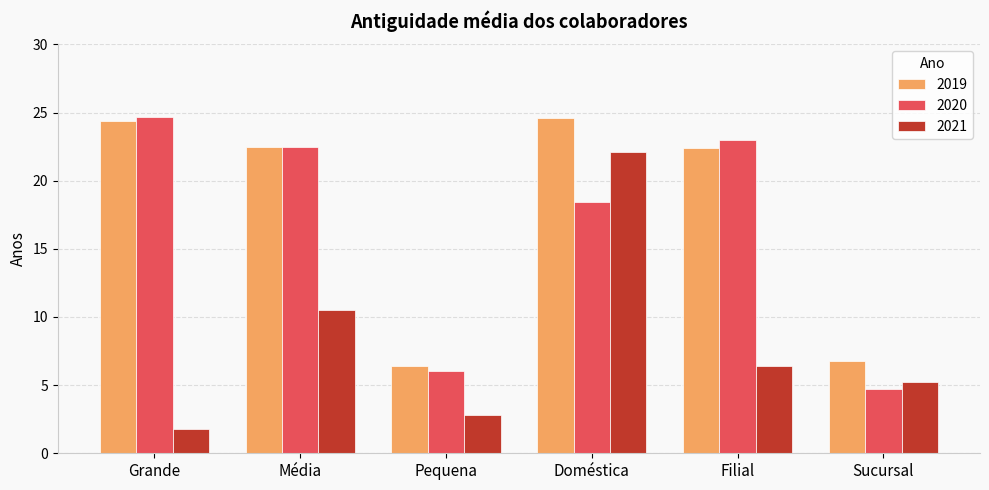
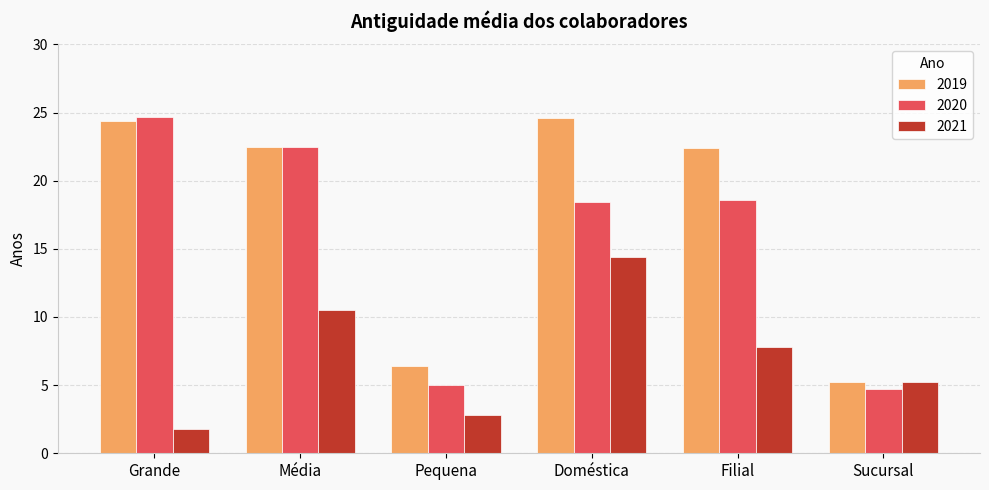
  {
    "2019": {
      "Grande": 24.4,
      "Média": 22.5,
      "Pequena": 6.4,
      "Doméstica": 24.6,
      "Filial": 22.4,
-     "Sucursal": 6.8
+     "Sucursal": 5.2
    },
    "2020": {
      "Grande": 24.7,
      "Média": 22.5,
-     "Pequena": 6,
+     "Pequena": 5,
      "Doméstica": 18.4,
-     "Filial": 23.0,
+     "Filial": 18.6,
      "Sucursal": 4.7
    },
    "2021": {
      "Grande": 1.8,
      "Média": 10.5,
      "Pequena": 2.8,
-     "Doméstica": 22.1,
-     "Filial": 6.4,
+     "Doméstica": 14.4,
+     "Filial": 7.8,
      "Sucursal": 5.2
    }
  }
